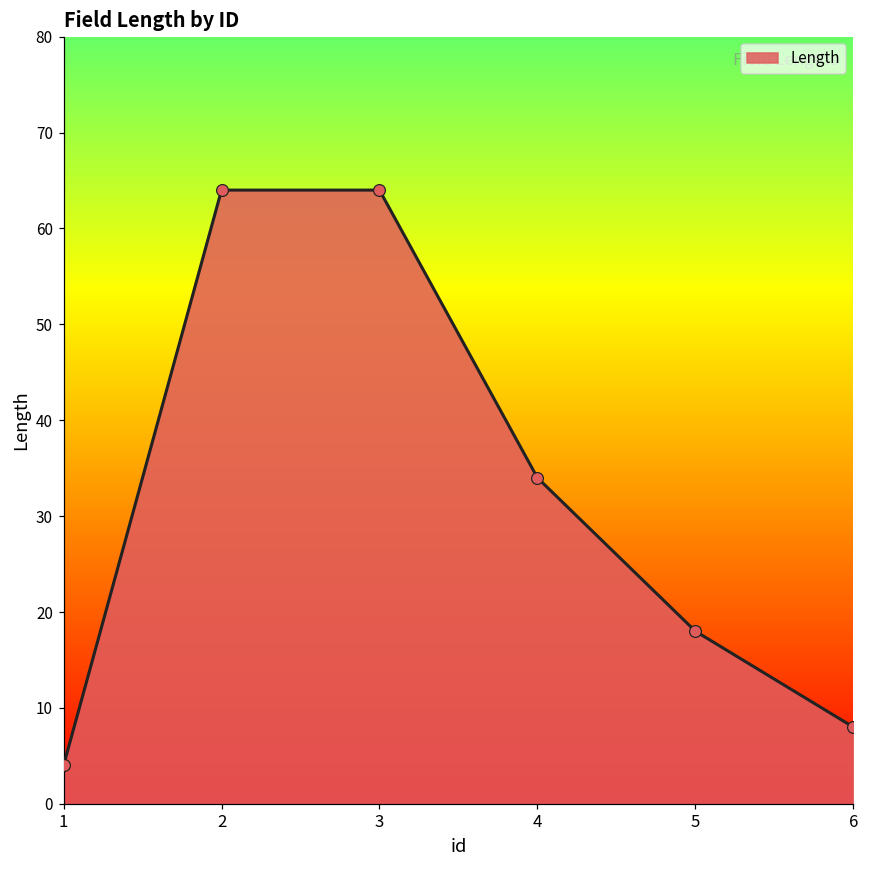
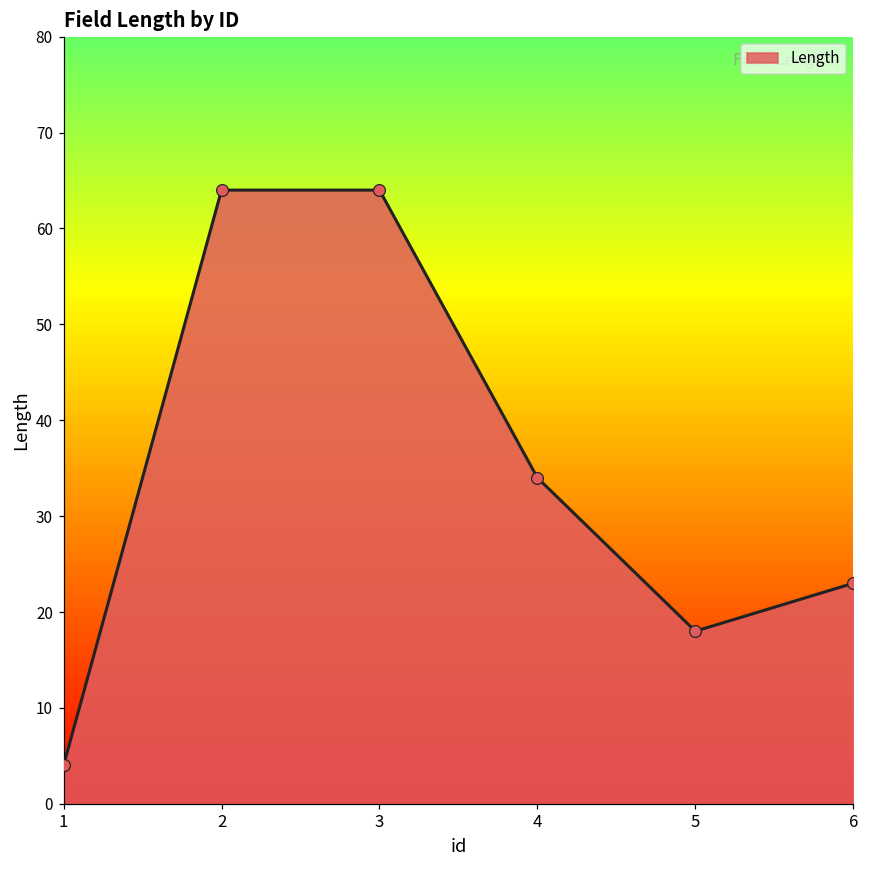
  {
    "1": 4,
    "2": 64,
    "3": 64,
    "4": 34,
    "5": 18,
-   "6": 8
+   "6": 23
  }
